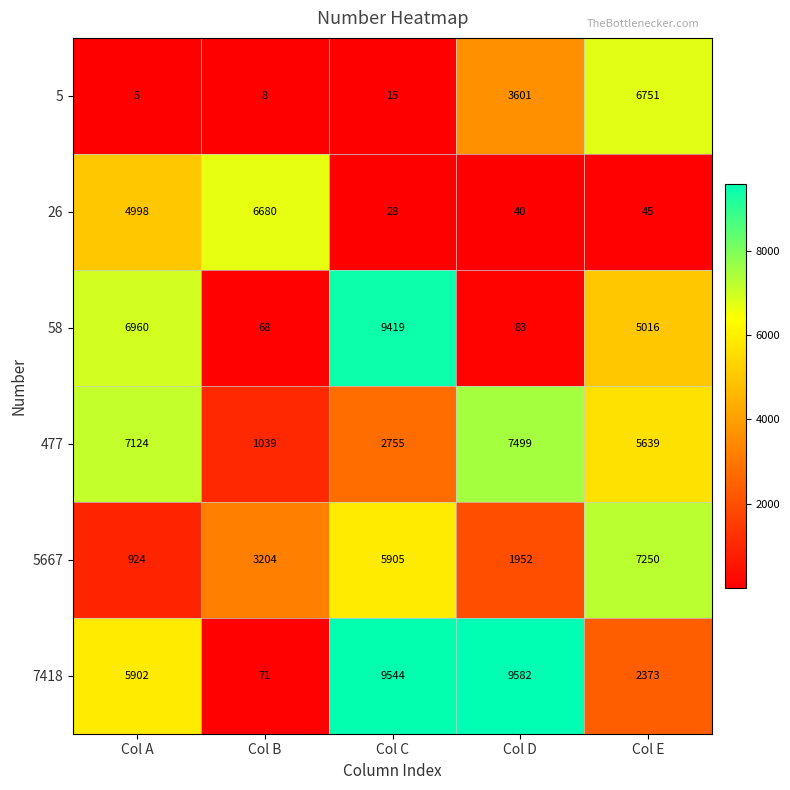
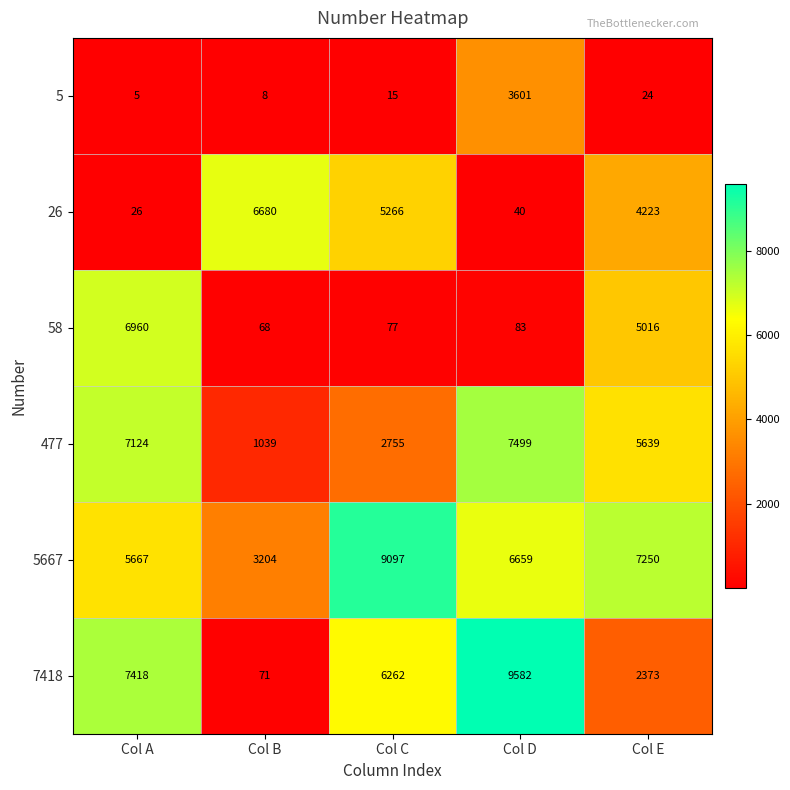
  {
    "5": {
      "Col A": 5,
      "Col B": 8,
      "Col C": 15,
      "Col D": 3601,
-     "Col E": 6751
+     "Col E": 24
    },
    "26": {
-     "Col A": 4998,
+     "Col A": 26,
      "Col B": 6680,
-     "Col C": 28,
+     "Col C": 5266,
      "Col D": 40,
-     "Col E": 45
+     "Col E": 4223
    },
    "58": {
      "Col A": 6960,
      "Col B": 68,
-     "Col C": 9419,
+     "Col C": 77,
      "Col D": 83,
      "Col E": 5016
    },
    "477": {
      "Col A": 7124,
      "Col B": 1039,
      "Col C": 2755,
      "Col D": 7499,
      "Col E": 5639
    },
    "5667": {
-     "Col A": 924,
+     "Col A": 5667,
      "Col B": 3204,
-     "Col C": 5905,
-     "Col D": 1952,
+     "Col C": 9097,
+     "Col D": 6659,
      "Col E": 7250
    },
    "7418": {
-     "Col A": 5902,
+     "Col A": 7418,
      "Col B": 71,
-     "Col C": 9544,
+     "Col C": 6262,
      "Col D": 9582,
      "Col E": 2373
    }
  }
